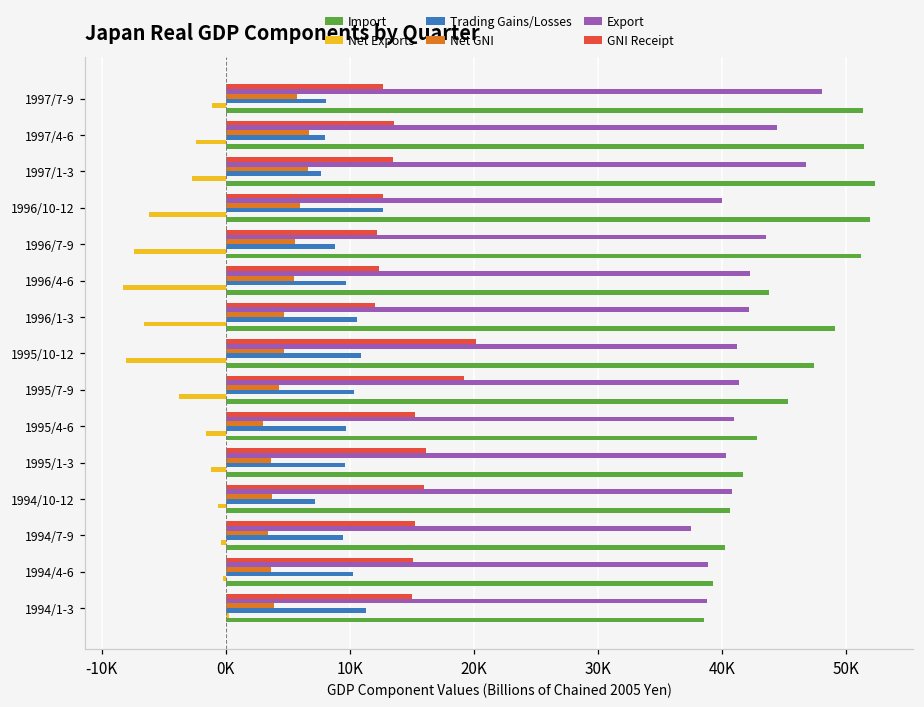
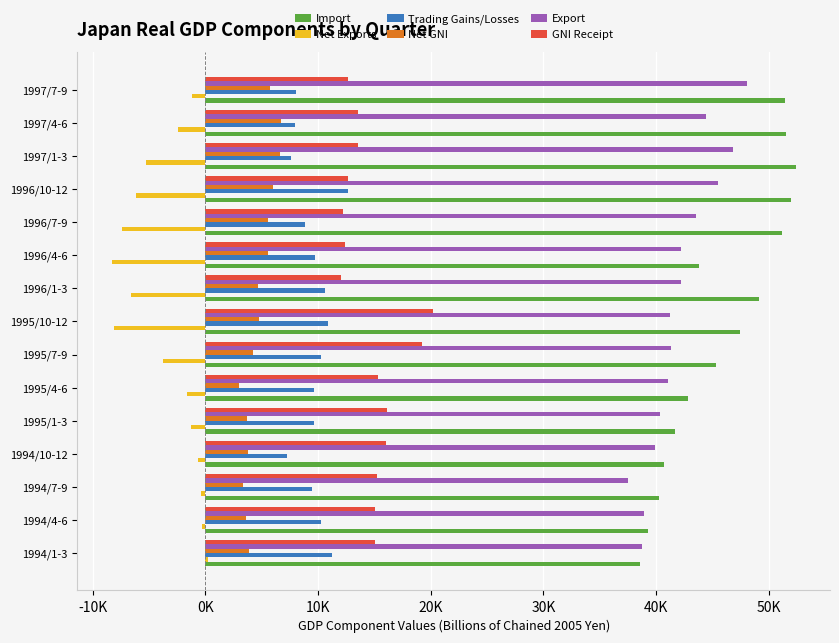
  {
    "Import": {
      "1997/7-9": 51400,
      "1997/4-6": 51500,
      "1997/1-3": 52400,
      "1996/10-12": 52000,
      "1996/7-9": 51200,
      "1996/4-6": 43800,
      "1996/1-3": 49100,
      "1995/10-12": 47400,
      "1995/7-9": 45300,
      "1995/4-6": 42800,
      "1995/1-3": 41700,
      "1994/10-12": 40700,
      "1994/7-9": 40200,
      "1994/4-6": 39300,
      "1994/1-3": 38600
    },
    "Net Exports": {
      "1997/7-9": -1100,
      "1997/4-6": -2400,
-     "1997/1-3": -2700,
+     "1997/1-3": -5200,
      "1996/10-12": -6200,
      "1996/7-9": -7400,
      "1996/4-6": -8300,
      "1996/1-3": -6600,
      "1995/10-12": -8100,
      "1995/7-9": -3700,
      "1995/4-6": -1600,
      "1995/1-3": -1200,
      "1994/10-12": -700,
      "1994/7-9": -400,
      "1994/4-6": -300,
      "1994/1-3": 200
    },
    "Trading Gains/Losses": {
      "1997/7-9": 8000,
      "1997/4-6": 8000,
      "1997/1-3": 7600,
      "1996/10-12": 12600,
      "1996/7-9": 8800,
      "1996/4-6": 9700,
      "1996/1-3": 10600,
      "1995/10-12": 10900,
      "1995/7-9": 10300,
      "1995/4-6": 9700,
      "1995/1-3": 9600,
      "1994/10-12": 7200,
      "1994/7-9": 9500,
      "1994/4-6": 10200,
      "1994/1-3": 11300
    },
    "Export": {
      "1997/7-9": 48100,
      "1997/4-6": 44400,
      "1997/1-3": 46800,
-     "1996/10-12": 40000,
+     "1996/10-12": 45500,
      "1996/7-9": 43500,
      "1996/4-6": 42200,
      "1996/1-3": 42200,
      "1995/10-12": 41200,
      "1995/7-9": 41300,
      "1995/4-6": 41000,
      "1995/1-3": 40300,
-     "1994/10-12": 40800,
+     "1994/10-12": 39900,
      "1994/7-9": 37500,
      "1994/4-6": 38900,
      "1994/1-3": 38800
    }
  }
